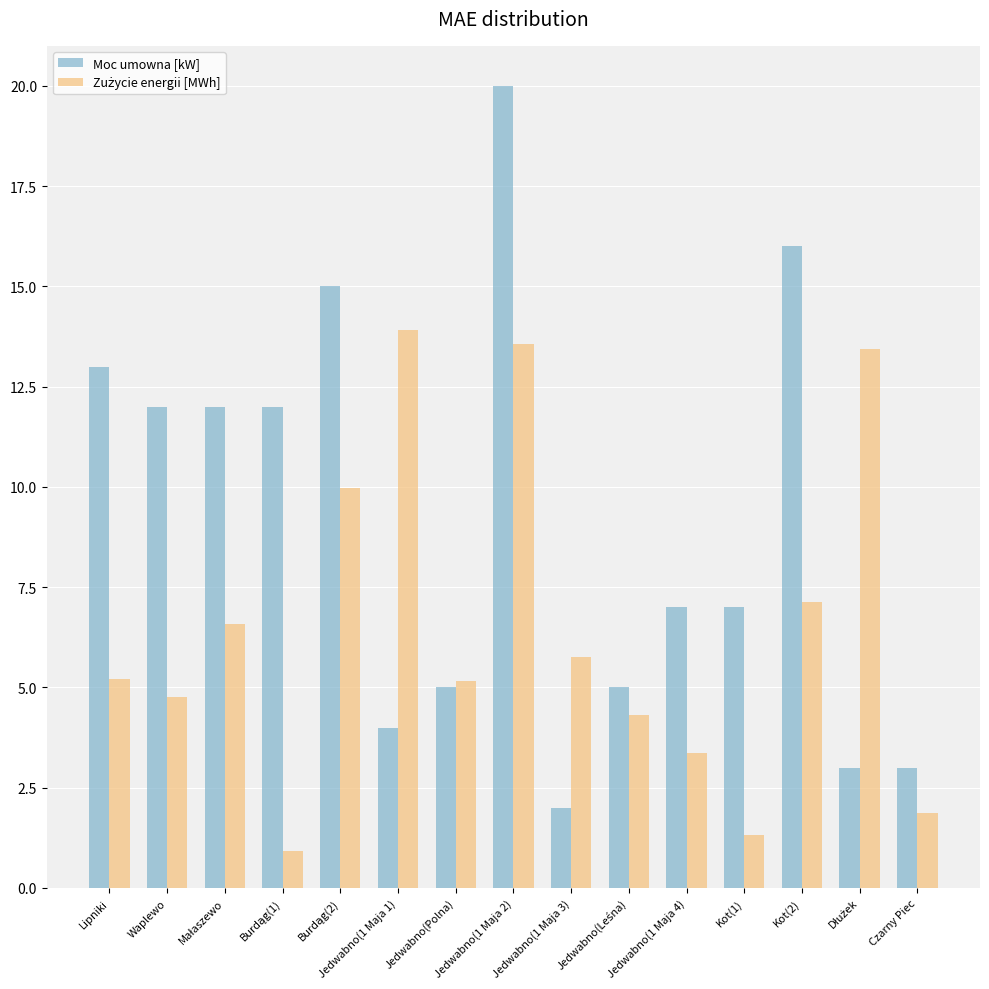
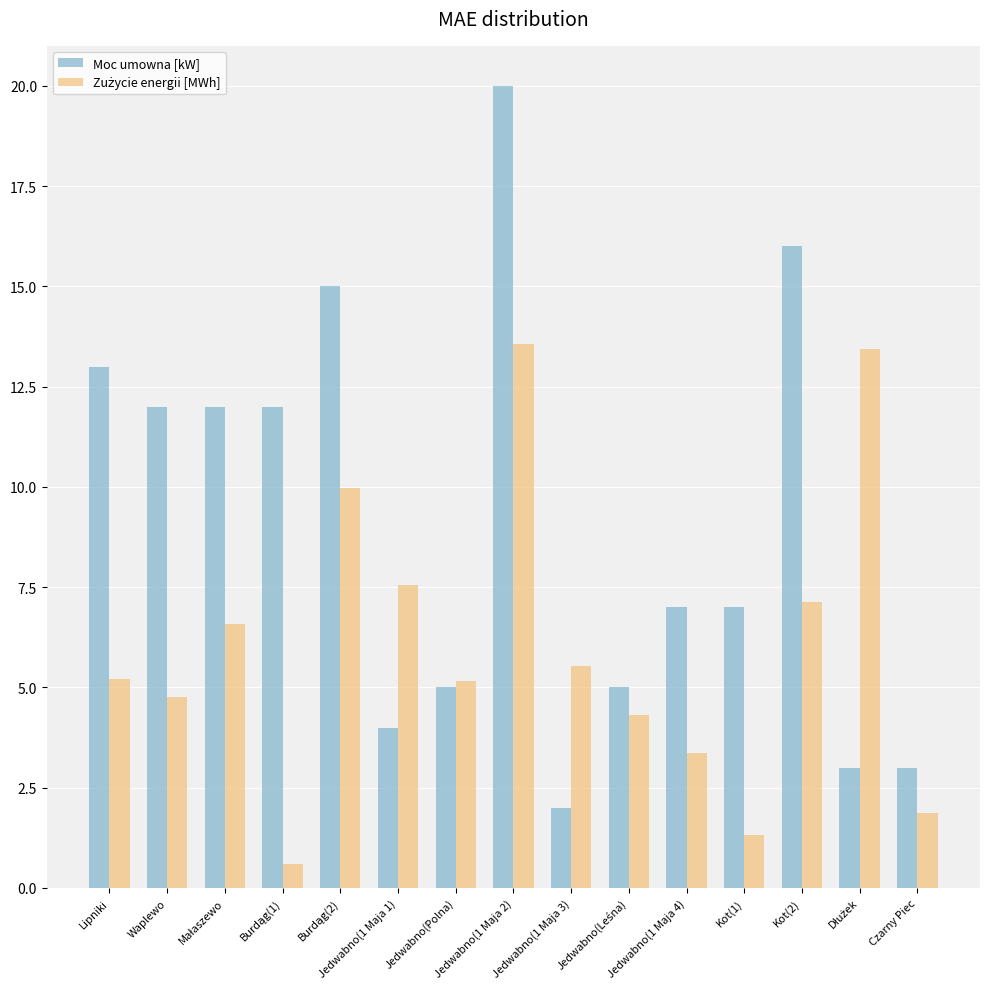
  {
    "Moc umowna [kW]": {
      "Lipniki": 13.0,
      "Waplewo": 12.0,
      "Małaszewo": 12.0,
      "Burdąg(1)": 12.0,
      "Burdąg(2)": 15.0,
      "Jedwabno(1 Maja 1)": 4.0,
      "Jedwabno(Polna)": 5.0,
      "Jedwabno(1 Maja 2)": 20.0,
      "Jedwabno(1 Maja 3)": 2.0,
      "Jedwabno(Leśna)": 5.0,
      "Jedwabno(1 Maja 4)": 7.0,
      "Kot(1)": 7.0,
      "Kot(2)": 16.0,
      "Dłużek": 3.0,
      "Czarny Piec": 3.0
    },
    "Zużycie energii [MWh]": {
      "Lipniki": 5.2,
      "Waplewo": 4.7,
      "Małaszewo": 6.6,
-     "Burdąg(1)": 0.9,
+     "Burdąg(1)": 0.6,
      "Burdąg(2)": 10.0,
-     "Jedwabno(1 Maja 1)": 13.9,
+     "Jedwabno(1 Maja 1)": 7.5,
      "Jedwabno(Polna)": 5.2,
      "Jedwabno(1 Maja 2)": 13.6,
-     "Jedwabno(1 Maja 3)": 5.8,
+     "Jedwabno(1 Maja 3)": 5.5,
      "Jedwabno(Leśna)": 4.3,
      "Jedwabno(1 Maja 4)": 3.4,
      "Kot(1)": 1.3,
      "Kot(2)": 7.1,
      "Dłużek": 13.4,
      "Czarny Piec": 1.9
    }
  }
